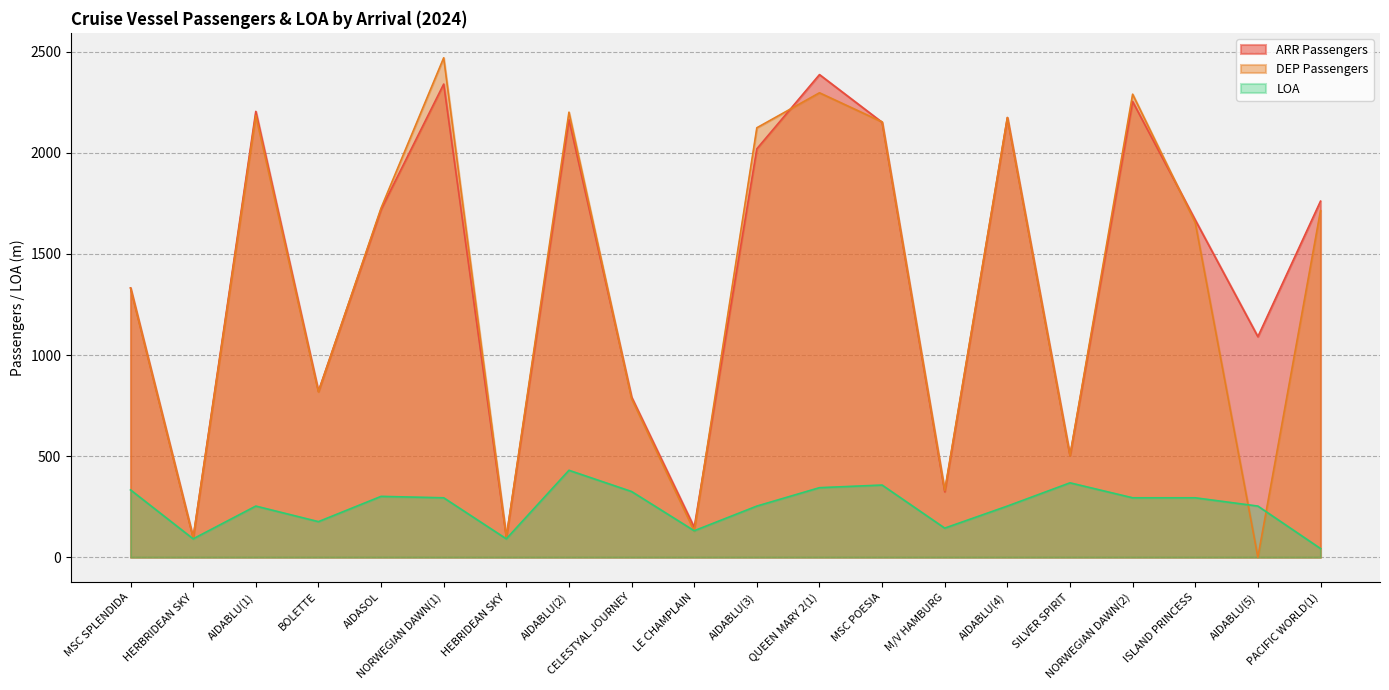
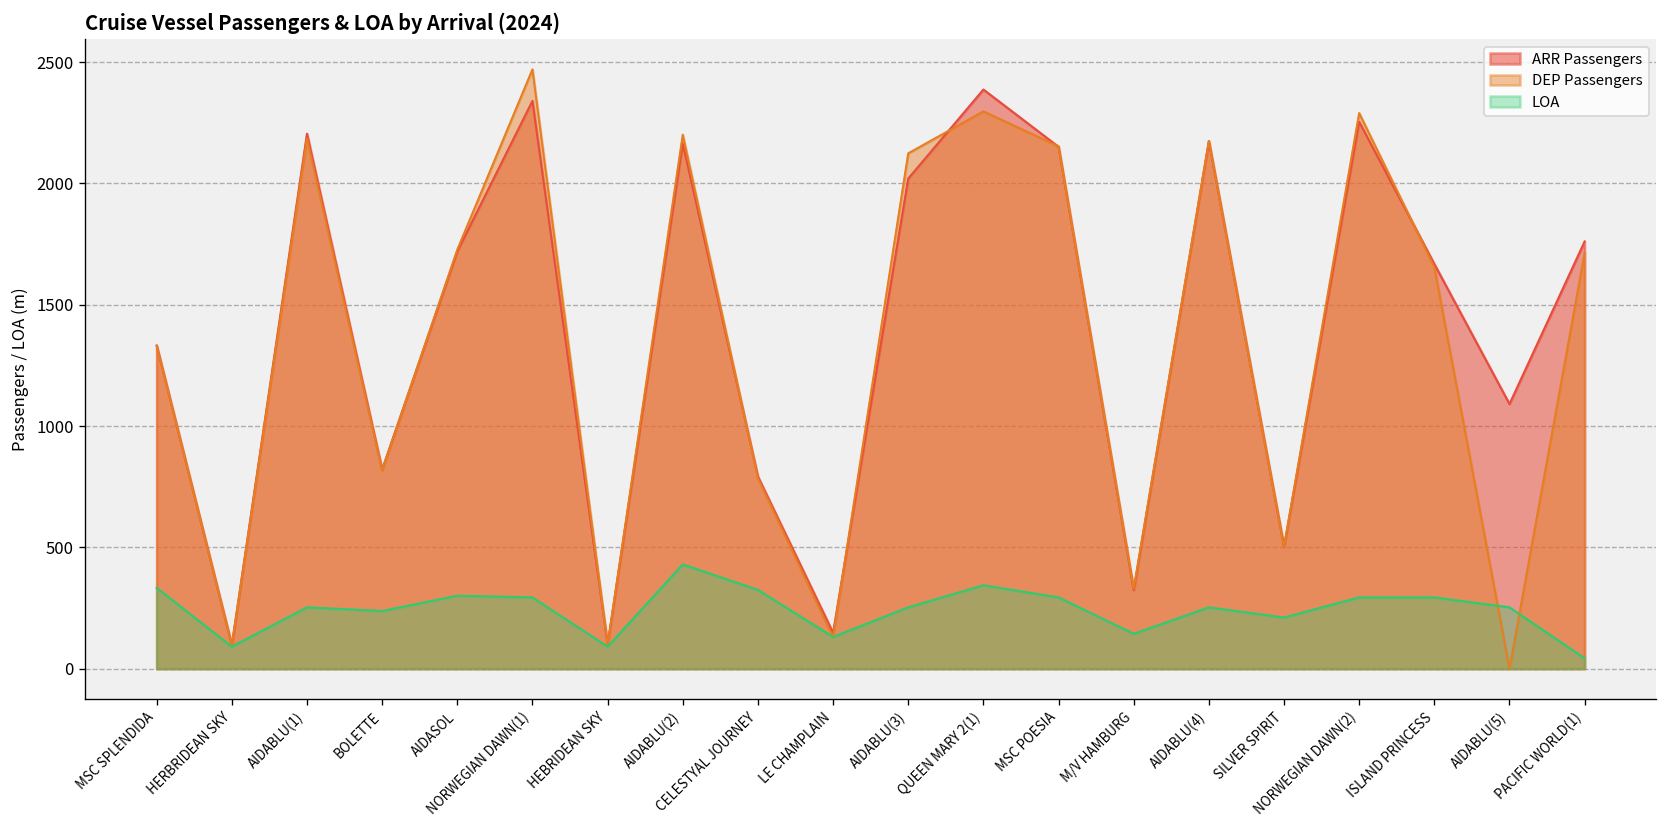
  {
    "LOA": {
      "MSC SPLENDIDA": 330,
      "AIDABLU(1)": 250,
-     "BOLETTE": 180,
+     "BOLETTE": 240,
      "AIDASOL": 300,
      "NORWEGIAN DAWN(1)": 290,
      "AIDABLU(2)": 430,
      "CELESTYAL JOURNEY": 330,
      "AIDABLU(3)": 250,
      "QUEEN MARY 2(1)": 340,
-     "MSC POESIA": 360,
+     "MSC POESIA": 290,
      "M/V HAMBURG": 140,
      "AIDABLU(4)": 250,
-     "SILVER SPIRIT": 370,
+     "SILVER SPIRIT": 210,
      "NORWEGIAN DAWN(2)": 290,
      "ISLAND PRINCESS": 290,
      "AIDABLU(5)": 250,
      "PACIFIC WORLD(1)": 40
    }
  }
